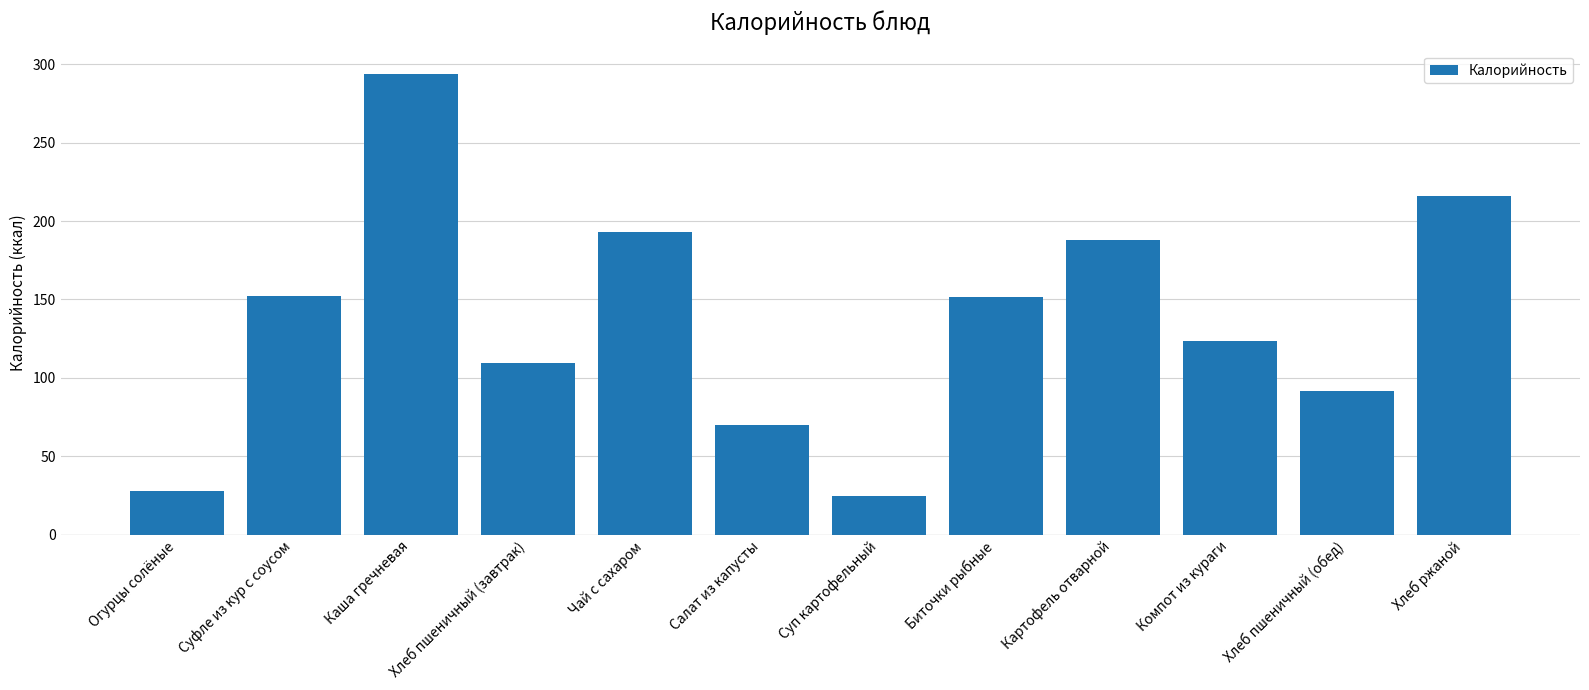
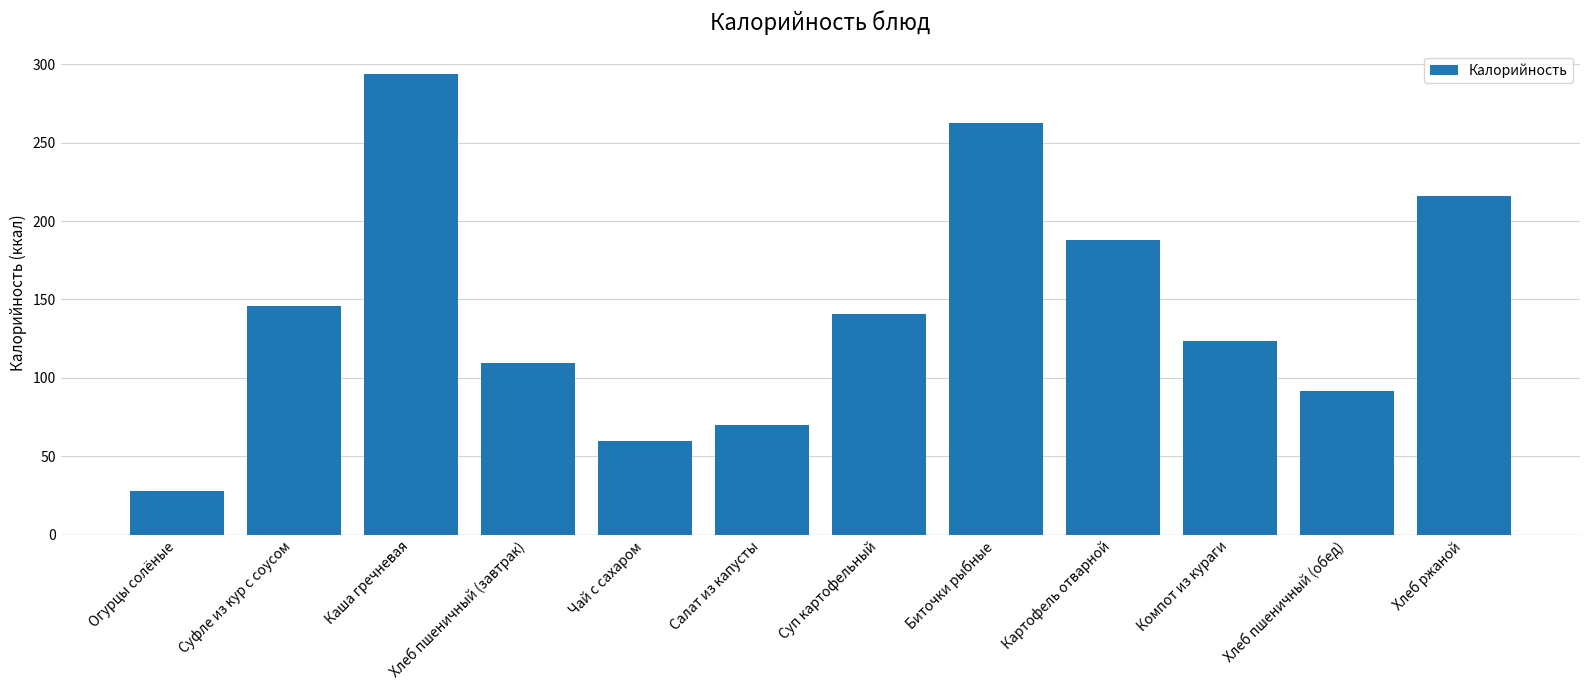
  {
    "Огурцы солёные": 28,
-   "Суфле из кур с соусом": 152,
+   "Суфле из кур с соусом": 146,
    "Каша гречневая": 294,
    "Хлеб пшеничный (завтрак)": 110,
-   "Чай с сахаром": 193,
+   "Чай с сахаром": 60,
    "Салат из капусты": 70,
-   "Суп картофельный": 25,
-   "Биточки рыбные": 151,
+   "Суп картофельный": 141,
+   "Биточки рыбные": 263,
    "Картофель отварной": 188,
    "Компот из кураги": 123,
    "Хлеб пшеничный (обед)": 92,
    "Хлеб ржаной": 216
  }
